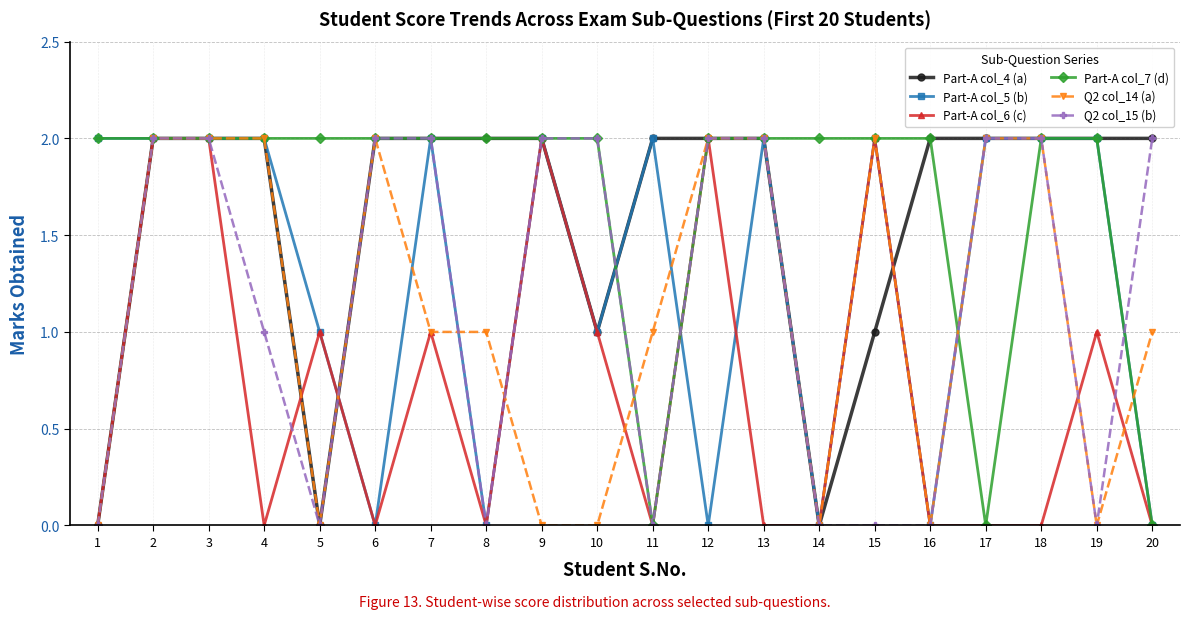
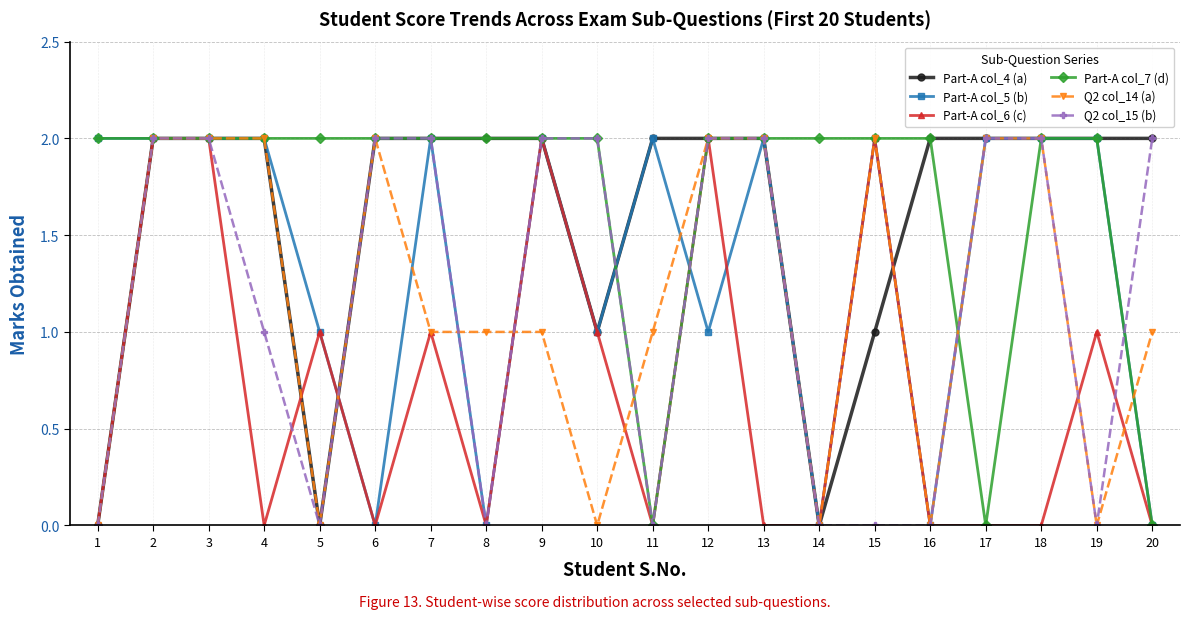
  {
    "Part-A col_4 (a)": {
      "15": 1
    },
    "Part-A col_5 (b)": {
-     "12": 0
+     "12": 1
    },
    "Part-A col_6 (c)": {
      "4": 0,
      "13": 0,
      "18": 0,
      "19": 1
    },
    "Part-A col_7 (d)": {
      "5": 2,
      "14": 2
    },
    "Q2 col_14 (a)": {
      "8": 1,
-     "9": 0,
+     "9": 1,
      "10": 0,
      "11": 1,
      "20": 1
    },
    "Q2 col_15 (b)": {
      "4": 1,
      "15": 0
    }
  }
